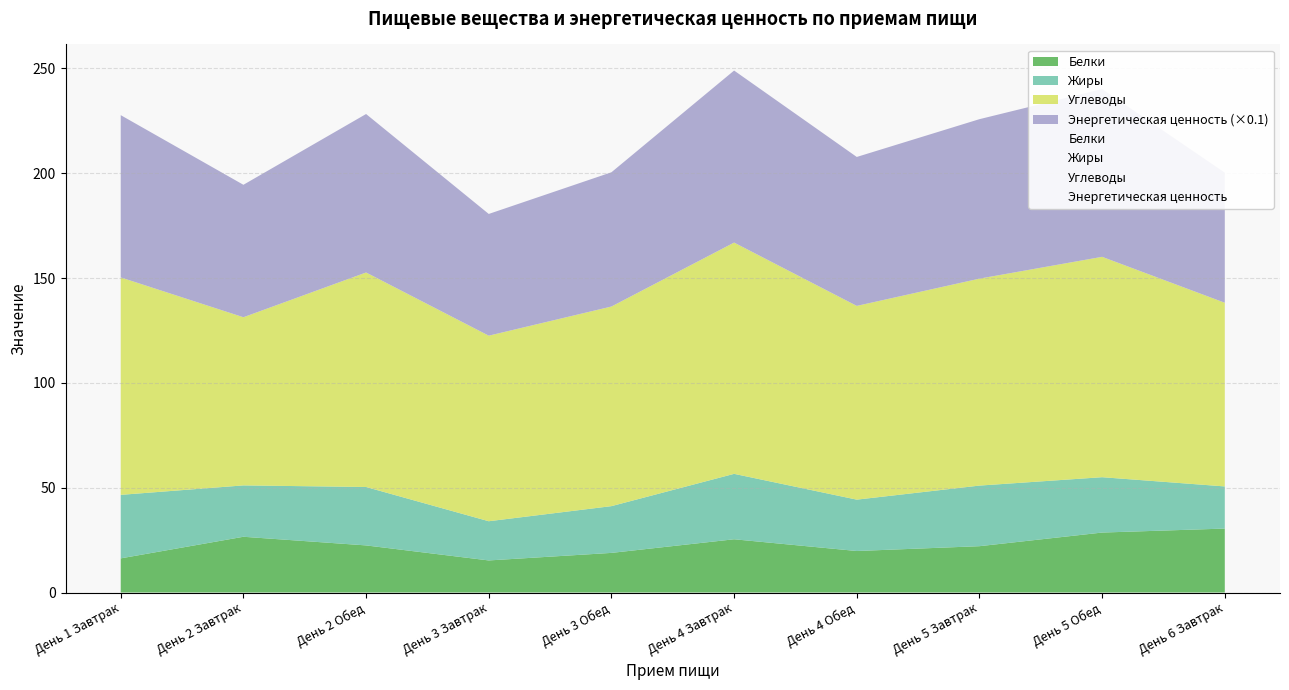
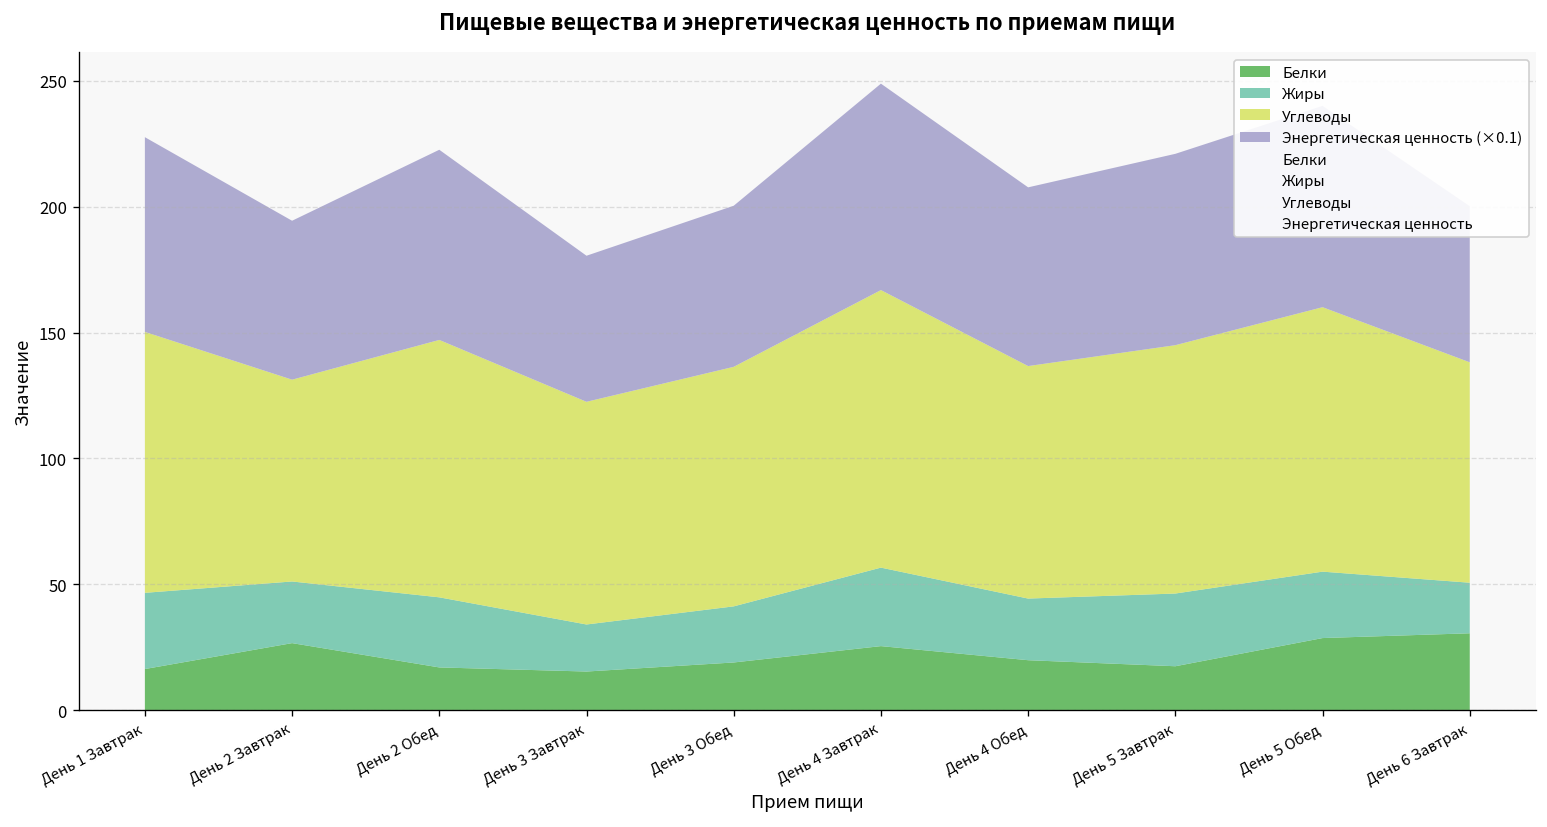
  {
    "Белки": {
      "День 1 Завтрак": 16,
      "День 2 Завтрак": 27,
-     "День 2 Обед": 22,
+     "День 2 Обед": 17,
      "День 3 Завтрак": 15,
      "День 3 Обед": 19,
      "День 4 Завтрак": 25,
      "День 4 Обед": 20,
-     "День 5 Завтрак": 22,
+     "День 5 Завтрак": 17,
      "День 5 Обед": 29,
      "День 6 Завтрак": 31
    }
  }
